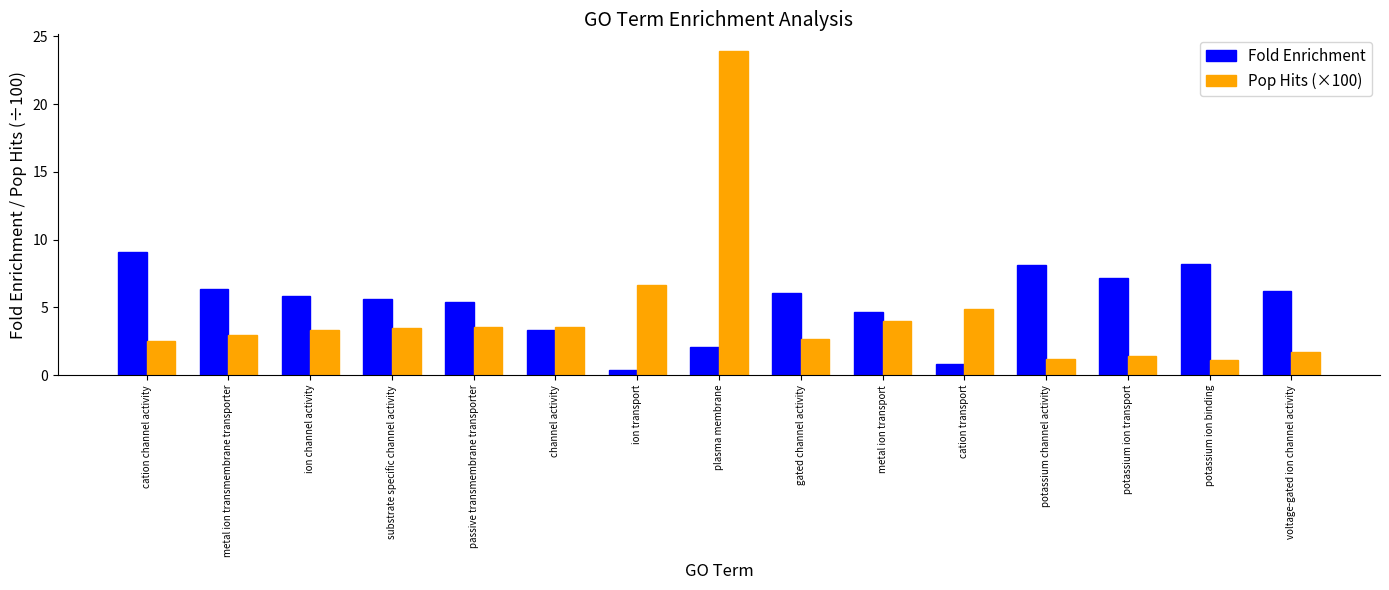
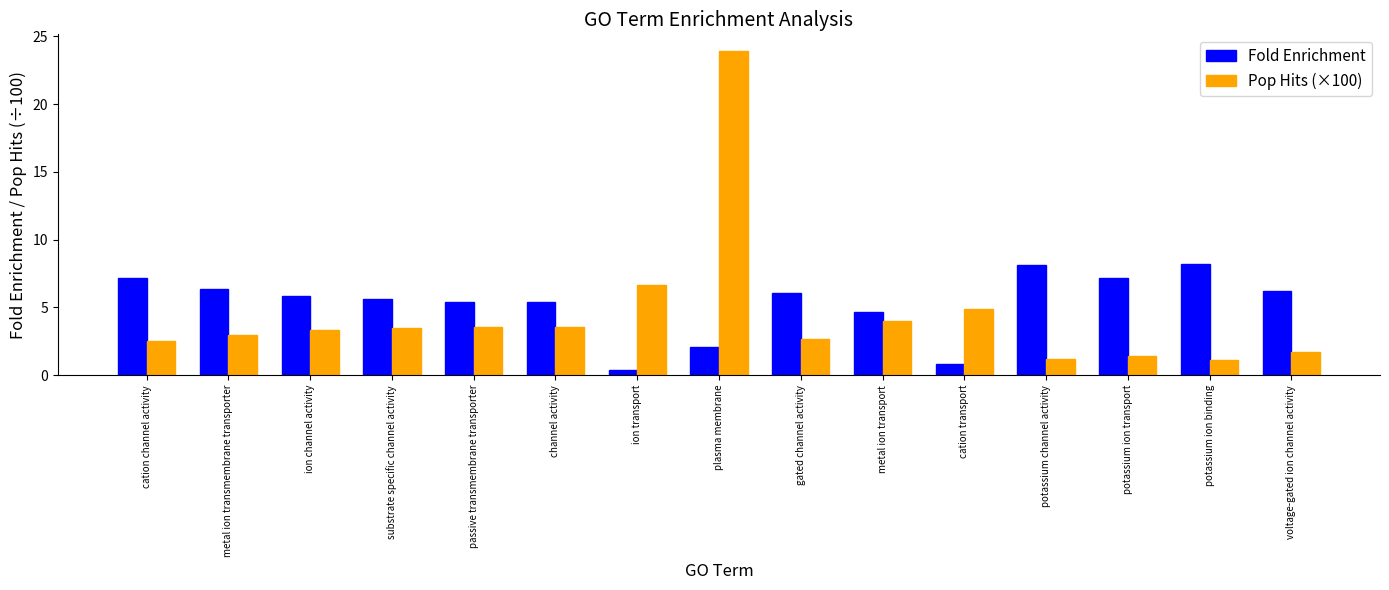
  {
    "Fold Enrichment": {
-     "cation channel activity": 9.1,
+     "cation channel activity": 7.2,
      "metal ion transmembrane transporter": 6.3,
      "ion channel activity": 5.8,
      "substrate specific channel activity": 5.6,
      "passive transmembrane transporter": 5.4,
-     "channel activity": 3.4,
+     "channel activity": 5.4,
      "ion transport": 0.4,
      "plasma membrane": 2.1,
      "gated channel activity": 6.1,
      "metal ion transport": 4.7,
      "cation transport": 0.8,
      "potassium channel activity": 8.1,
      "potassium ion transport": 7.2,
      "potassium ion binding": 8.2,
      "voltage-gated ion channel activity": 6.2
    },
    "Pop Hits (×100)": {
      "cation channel activity": 2.5,
      "metal ion transmembrane transporter": 3.0,
      "ion channel activity": 3.4,
      "substrate specific channel activity": 3.5,
      "passive transmembrane transporter": 3.6,
      "channel activity": 3.6,
      "ion transport": 6.7,
      "plasma membrane": 24.0,
      "gated channel activity": 2.7,
      "metal ion transport": 4.0,
      "cation transport": 4.9,
      "potassium channel activity": 1.2,
      "potassium ion transport": 1.4,
      "potassium ion binding": 1.1,
      "voltage-gated ion channel activity": 1.7
    }
  }
